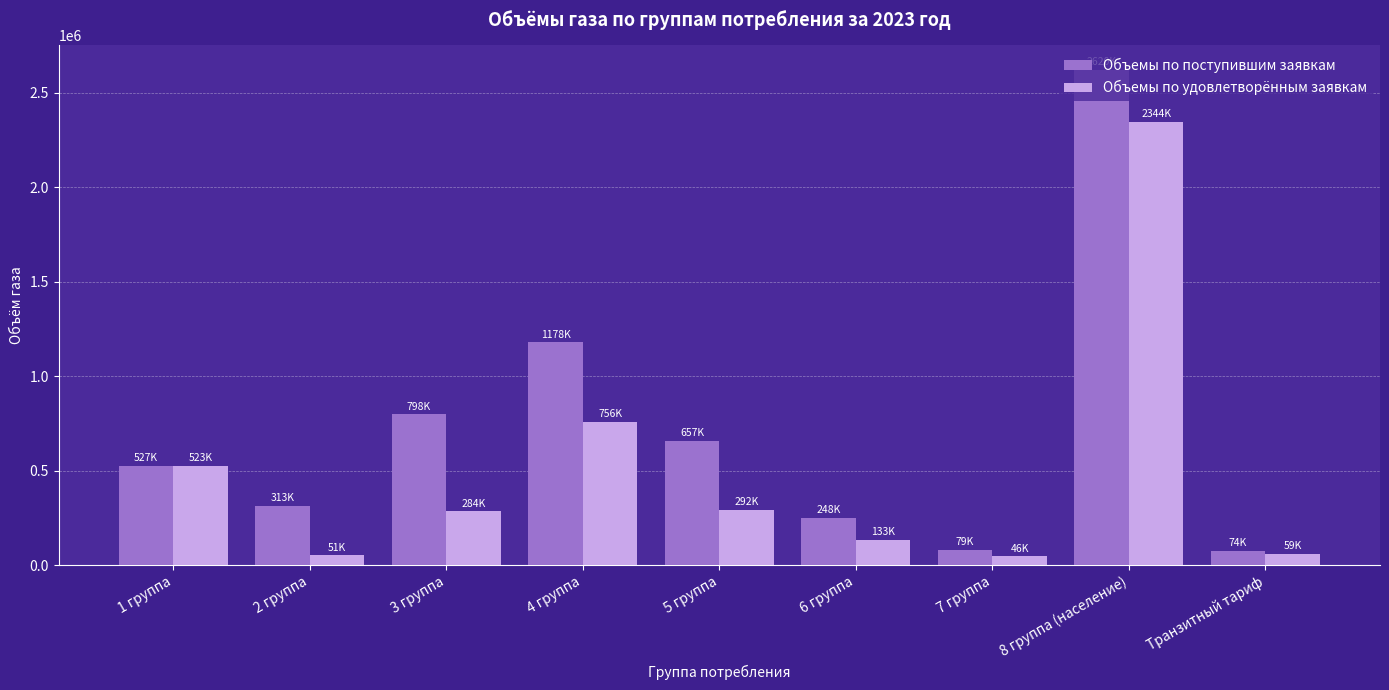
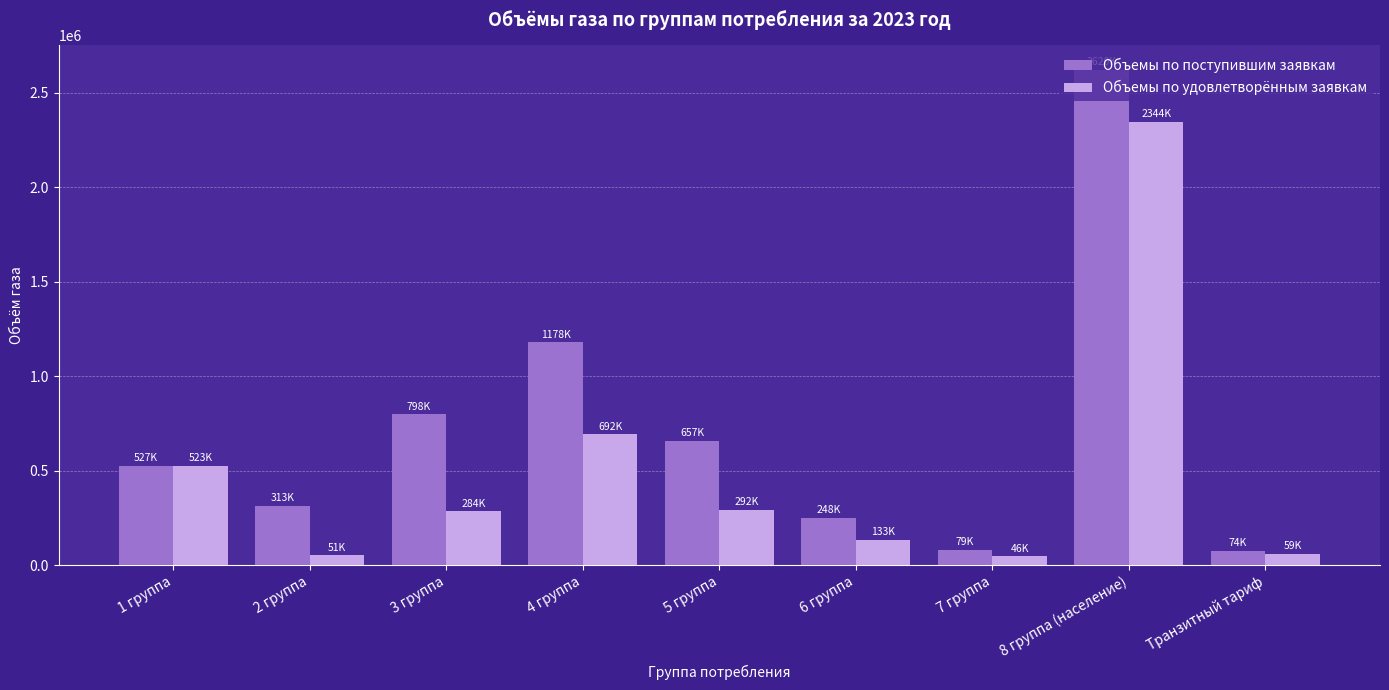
  {
    "Объемы по поступившим заявкам": {
      "1 группа": "527K",
      "2 группа": "313K",
      "3 группа": "798K",
      "4 группа": "1178K",
      "5 группа": "657K",
      "6 группа": "248K",
      "7 группа": "79K",
      "Транзитный тариф": "74K"
    },
    "Объемы по удовлетворённым заявкам": {
      "1 группа": "523K",
      "2 группа": "51K",
      "3 группа": "284K",
-     "4 группа": "756K",
+     "4 группа": "692K",
      "5 группа": "292K",
      "6 группа": "133K",
      "7 группа": "46K",
      "8 группа (население)": "2344K",
      "Транзитный тариф": "59K"
    }
  }
